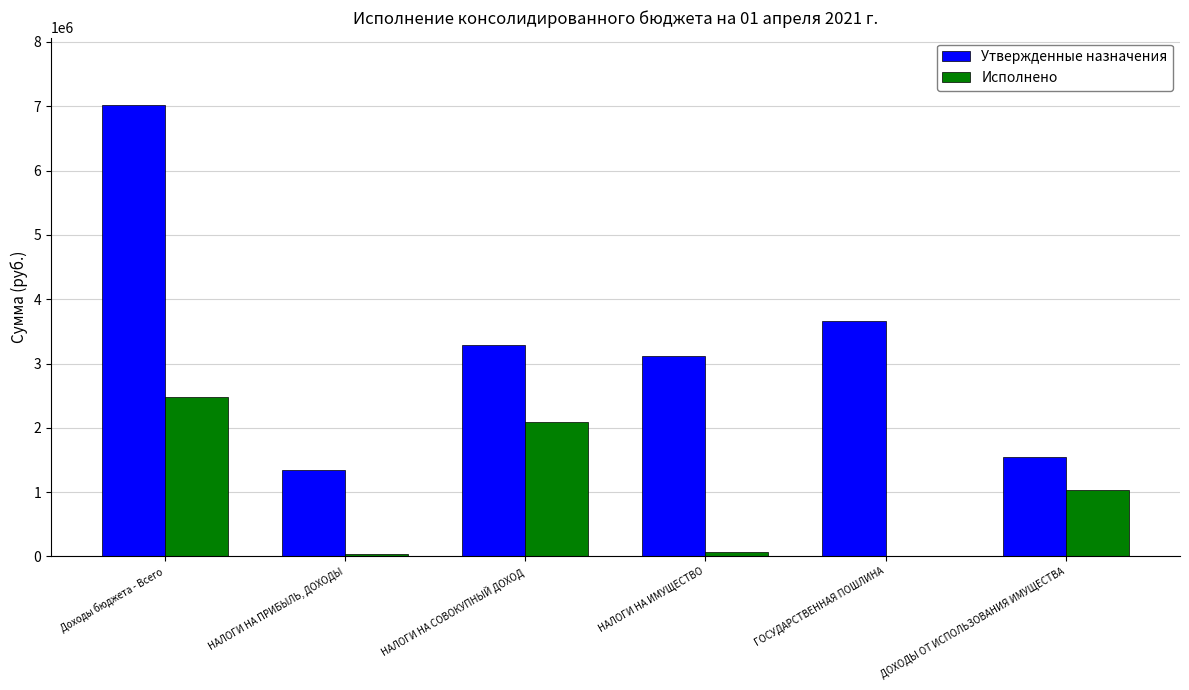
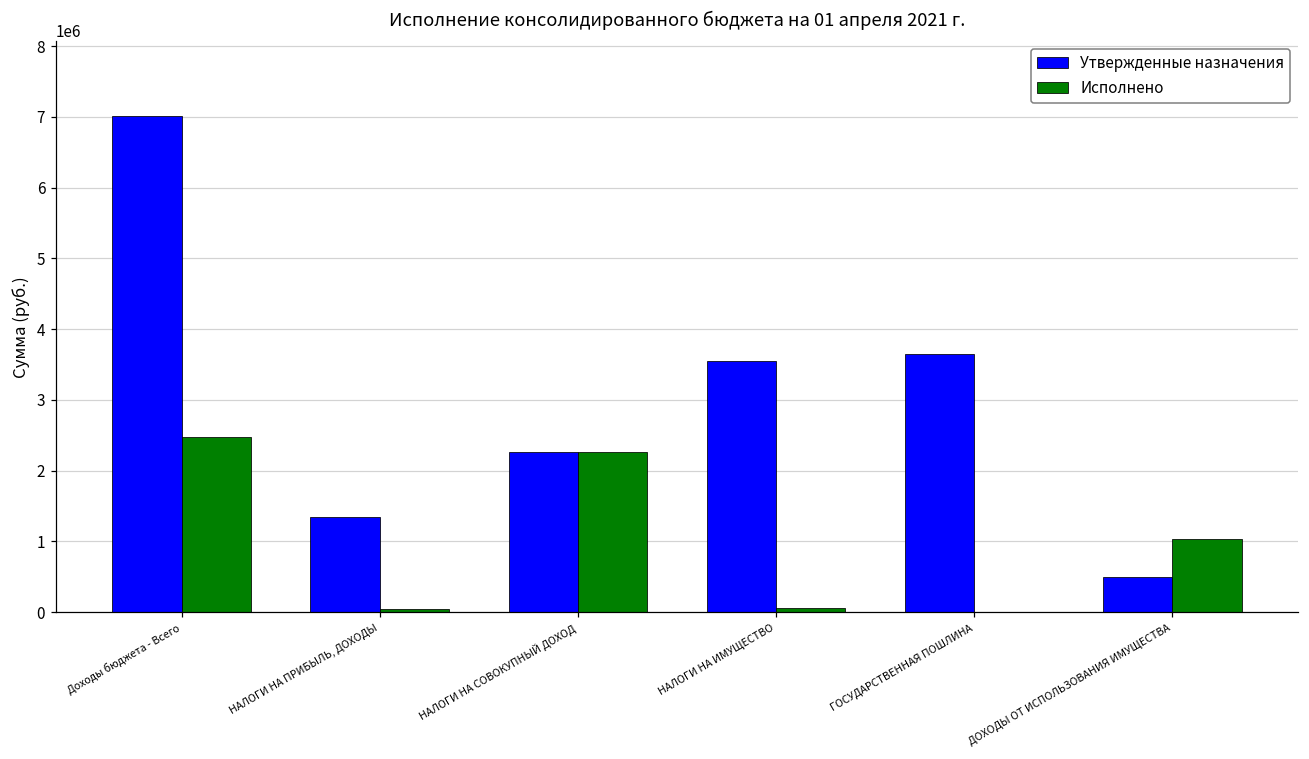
  {
    "Утвержденные назначения": {
      "Доходы бюджета - Всего": 7000000,
      "НАЛОГИ НА ПРИБЫЛЬ, ДОХОДЫ": 1300000,
-     "НАЛОГИ НА СОВОКУПНЫЙ ДОХОД": 3300000,
-     "НАЛОГИ НА ИМУЩЕСТВО": 3100000,
+     "НАЛОГИ НА СОВОКУПНЫЙ ДОХОД": 2300000,
+     "НАЛОГИ НА ИМУЩЕСТВО": 3500000,
      "ГОСУДАРСТВЕННАЯ ПОШЛИНА": 3700000,
-     "ДОХОДЫ ОТ ИСПОЛЬЗОВАНИЯ ИМУЩЕСТВА": 1500000
+     "ДОХОДЫ ОТ ИСПОЛЬЗОВАНИЯ ИМУЩЕСТВА": 500000
    },
    "Исполнено": {
      "Доходы бюджета - Всего": 2500000,
      "НАЛОГИ НА ПРИБЫЛЬ, ДОХОДЫ": 0,
-     "НАЛОГИ НА СОВОКУПНЫЙ ДОХОД": 2100000,
+     "НАЛОГИ НА СОВОКУПНЫЙ ДОХОД": 2300000,
      "НАЛОГИ НА ИМУЩЕСТВО": 100000,
      "ГОСУДАРСТВЕННАЯ ПОШЛИНА": 0,
      "ДОХОДЫ ОТ ИСПОЛЬЗОВАНИЯ ИМУЩЕСТВА": 1000000
    }
  }
